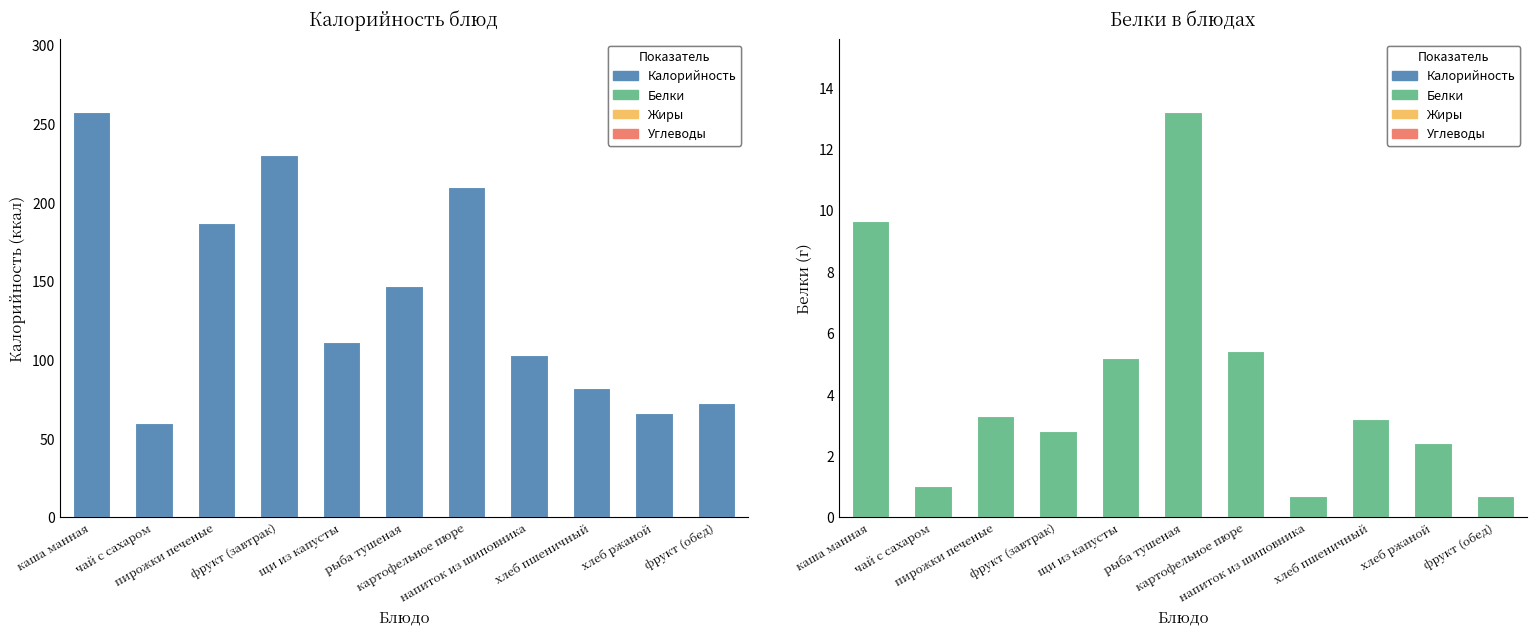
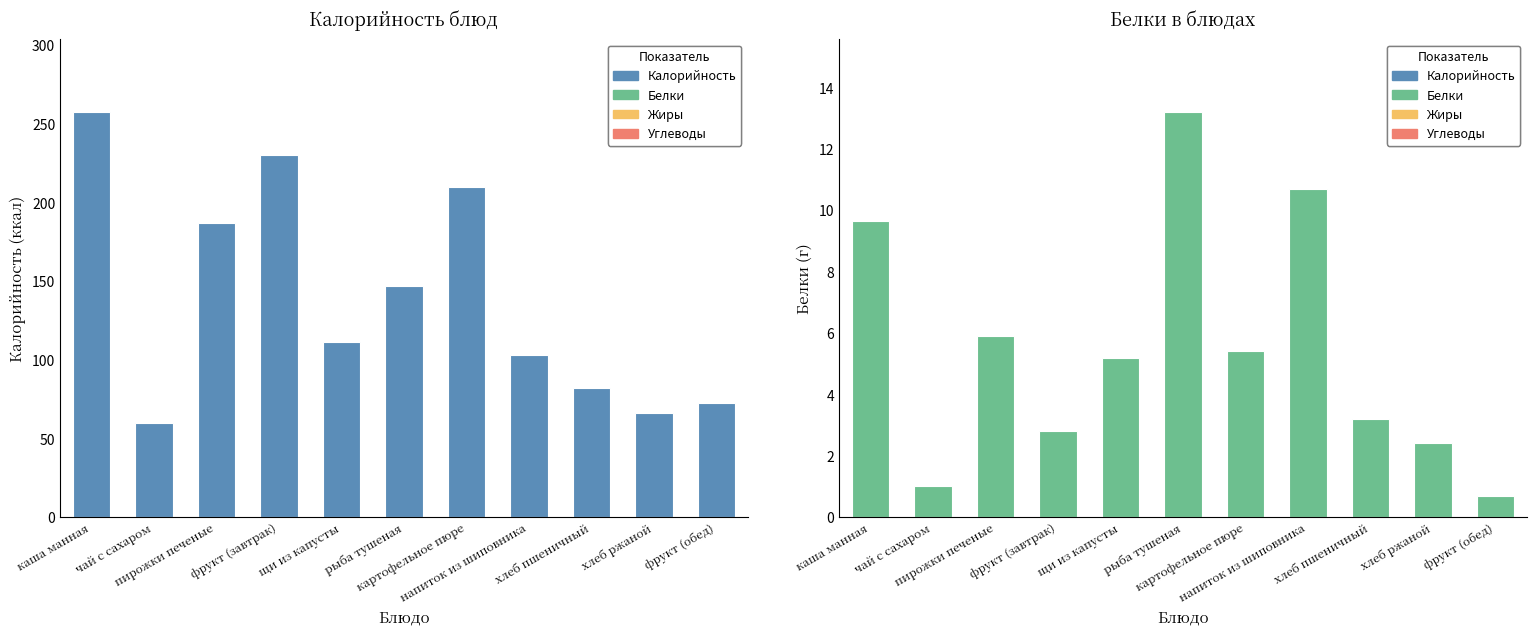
  {
    "Калорийность блюд": {
      "каша манная": 257,
      "чай с сахаром": 60,
      "пирожки печеные": 187,
      "фрукт (завтрак)": 230,
      "щи из капусты": 111,
      "рыба тушеная": 147,
      "картофельное пюре": 210,
      "напиток из шиповника": 103,
      "хлеб пшеничный": 82,
      "хлеб ржаной": 66,
      "фрукт (обед)": 72
    },
    "Белки в блюдах": {
      "каша манная": 9.7,
      "чай с сахаром": 1.0,
-     "пирожки печеные": 3.3,
+     "пирожки печеные": 5.9,
      "фрукт (завтрак)": 2.8,
      "щи из капусты": 5.2,
      "рыба тушеная": 13.2,
      "картофельное пюре": 5.4,
-     "напиток из шиповника": 0.7,
+     "напиток из шиповника": 10.7,
      "хлеб пшеничный": 3.2,
      "хлеб ржаной": 2.4,
      "фрукт (обед)": 0.7
    }
  }
